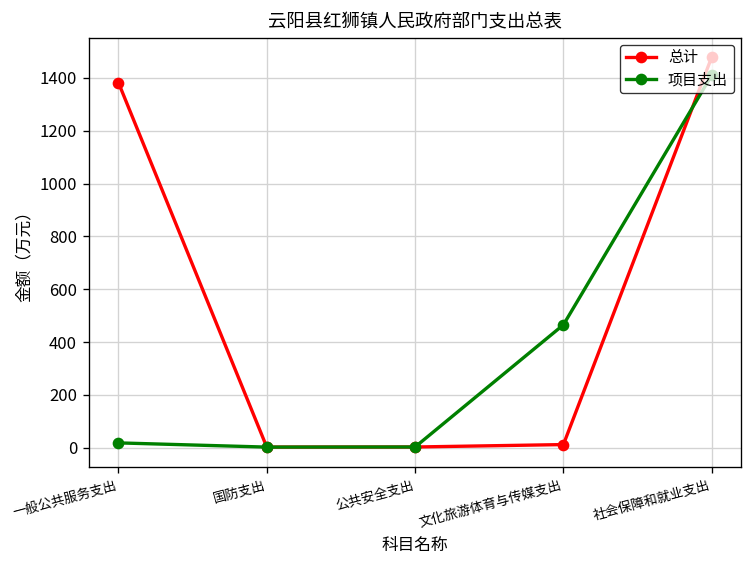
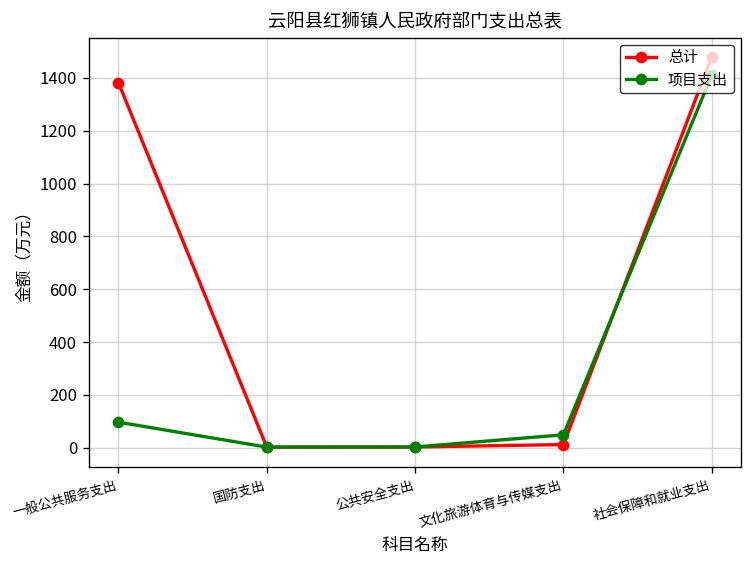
  {
    "总计": {
      "一般公共服务支出": 1380,
      "文化旅游体育与传媒支出": 10
    },
    "项目支出": {
-     "一般公共服务支出": 20,
-     "文化旅游体育与传媒支出": 470
+     "一般公共服务支出": 100,
+     "文化旅游体育与传媒支出": 50
    }
  }
